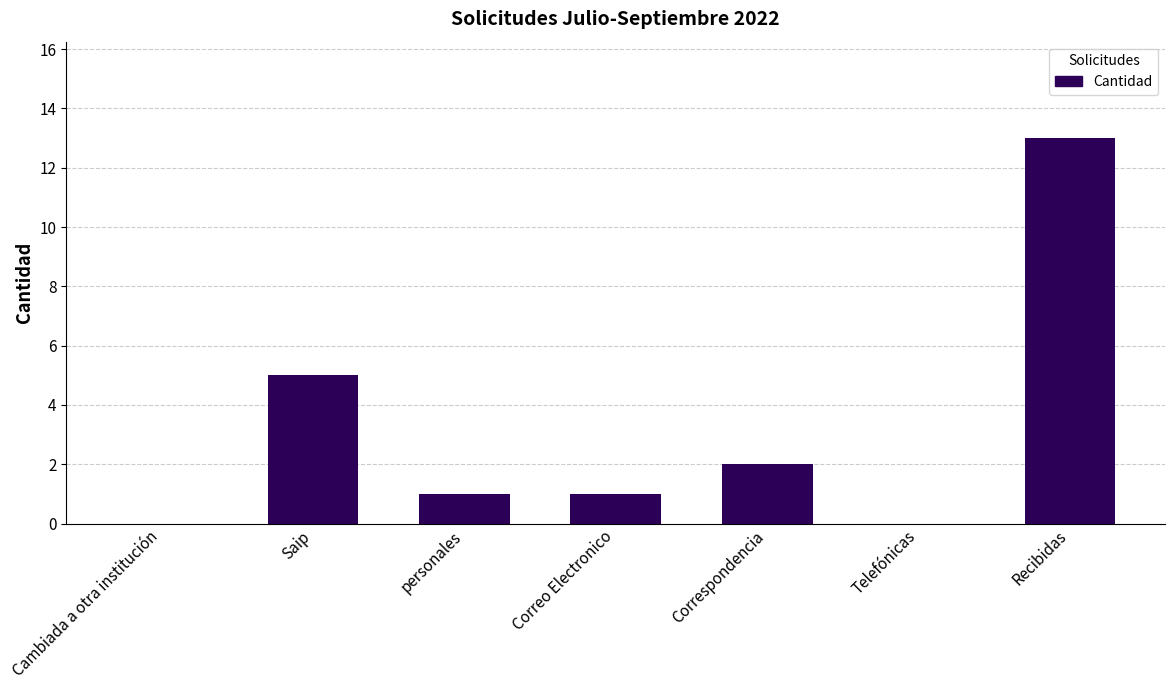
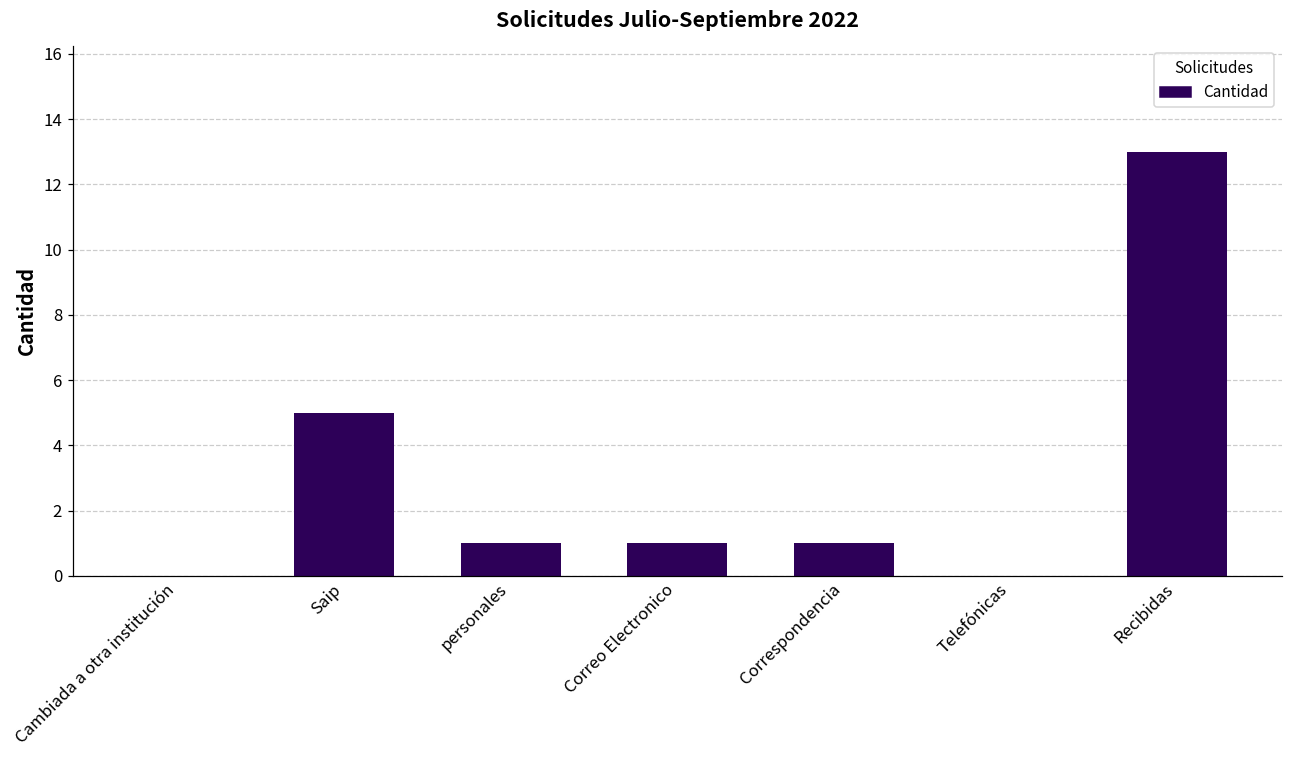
  {
    "Cambiada a otra institución": 0,
    "Saip": 5,
    "personales": 1,
    "Correo Electronico": 1,
-   "Correspondencia": 2,
+   "Correspondencia": 1,
    "Telefónicas": 0,
    "Recibidas": 13
  }
